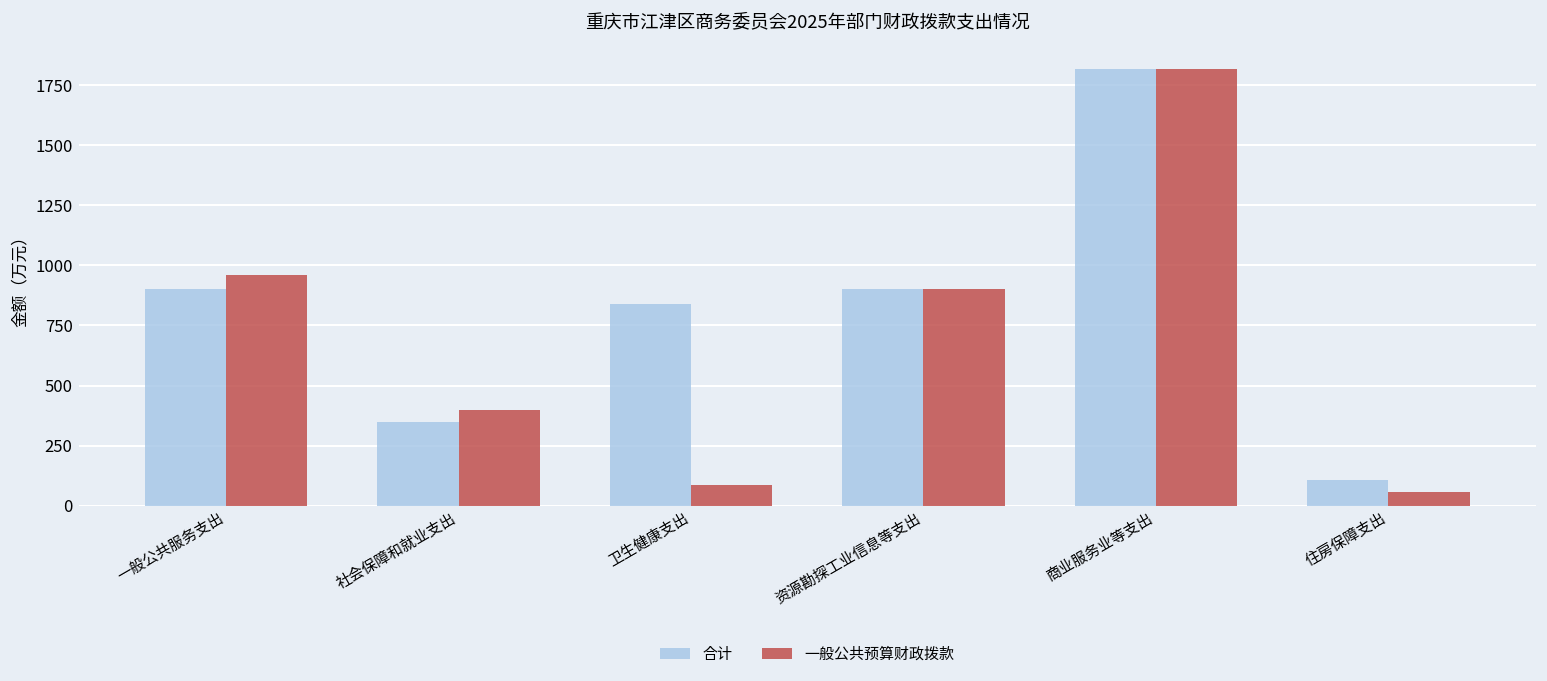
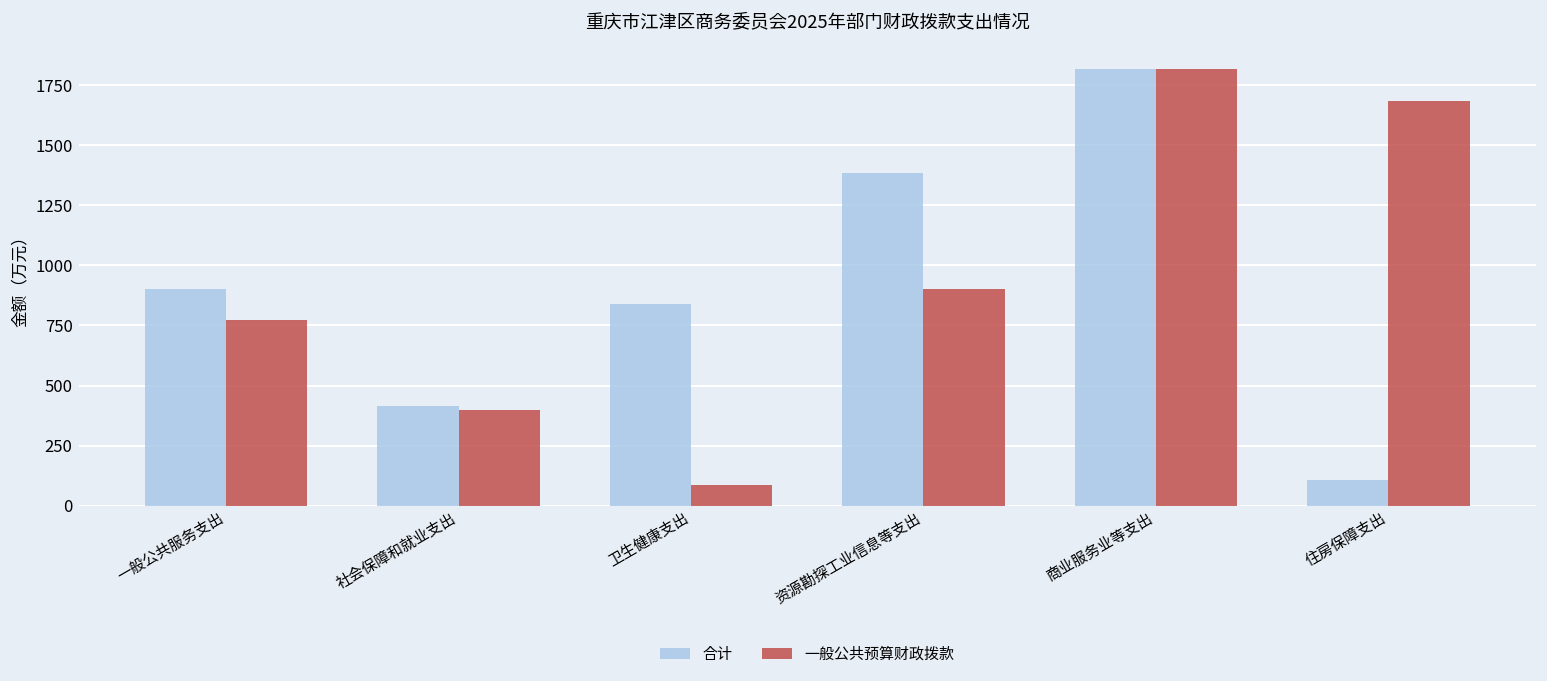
  {
    "合计": {
      "一般公共服务支出": 900,
-     "社会保障和就业支出": 350,
+     "社会保障和就业支出": 420,
      "卫生健康支出": 840,
-     "资源勘探工业信息等支出": 900,
+     "资源勘探工业信息等支出": 1380,
      "商业服务业等支出": 1820,
      "住房保障支出": 110
    },
    "一般公共预算财政拨款": {
-     "一般公共服务支出": 960,
+     "一般公共服务支出": 770,
      "社会保障和就业支出": 400,
      "卫生健康支出": 80,
      "资源勘探工业信息等支出": 900,
      "商业服务业等支出": 1820,
-     "住房保障支出": 60
+     "住房保障支出": 1680
    }
  }
